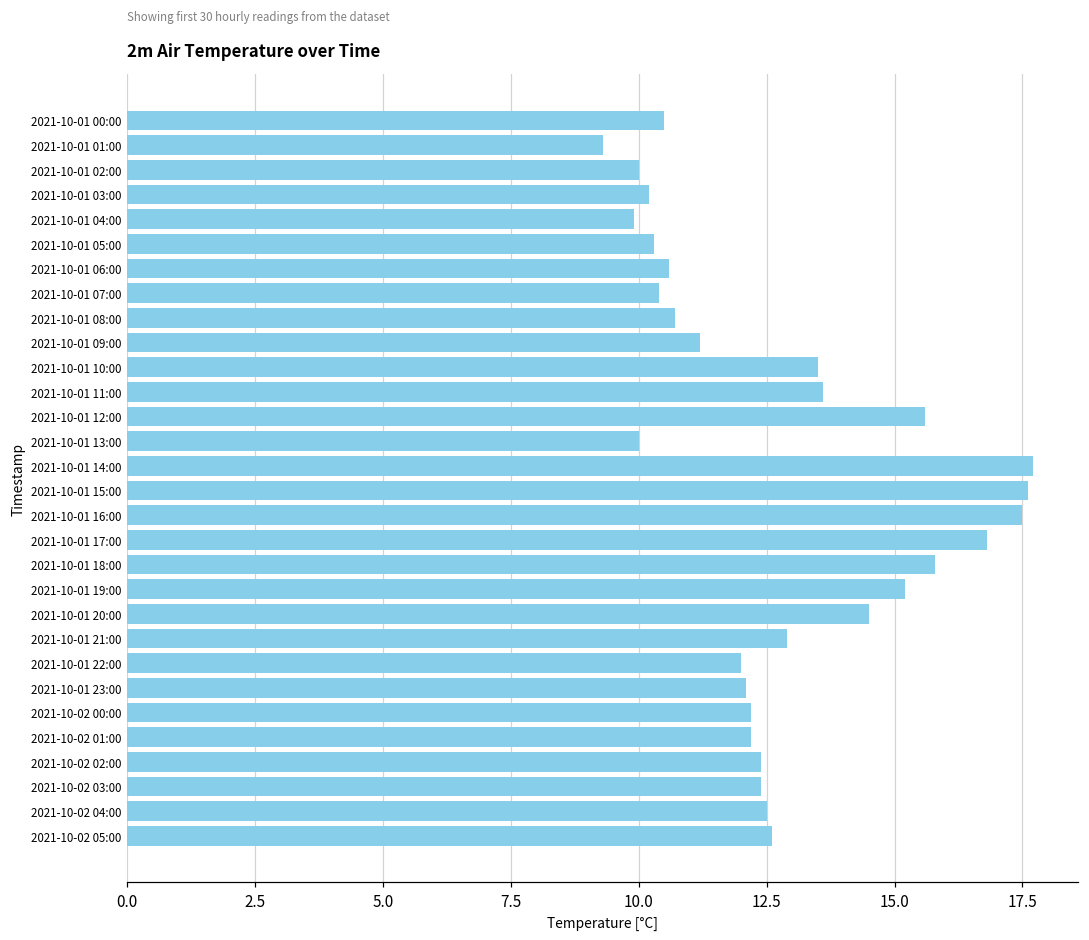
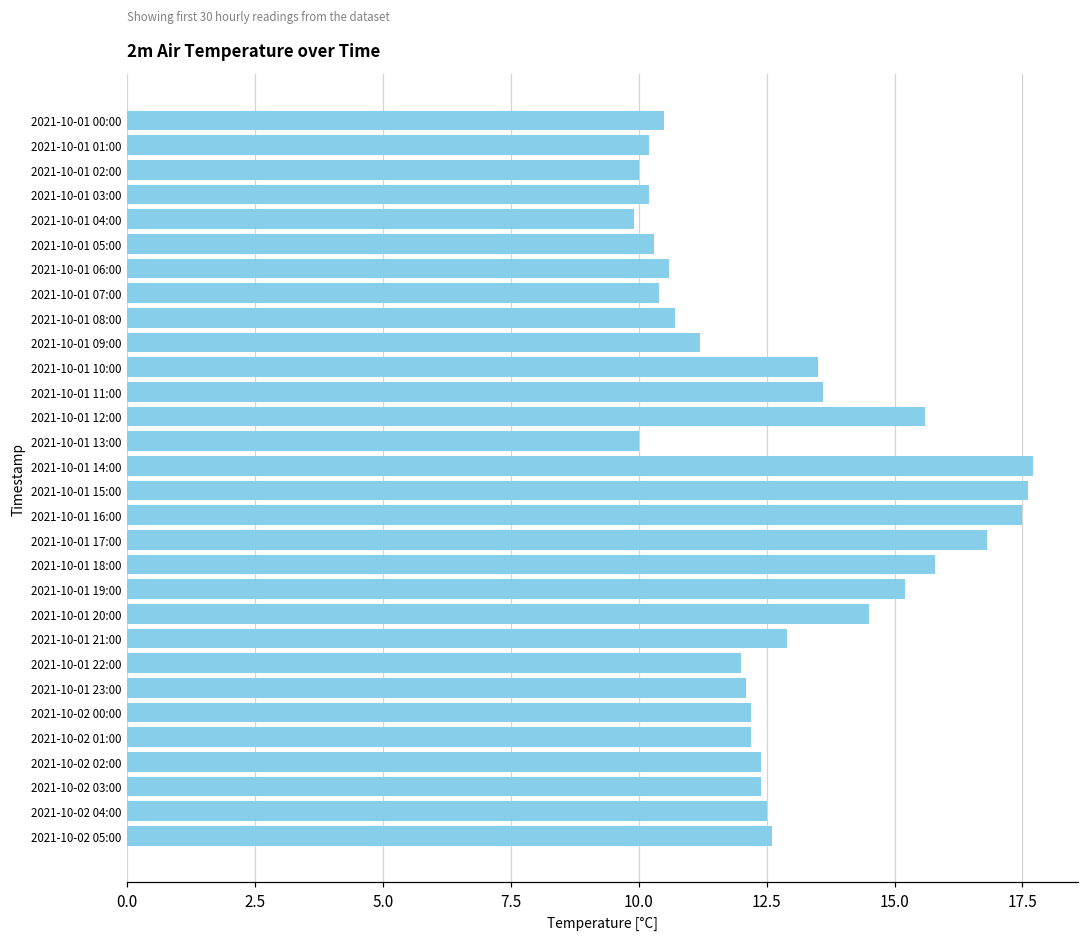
  {
    "2021-10-01 00:00": 10.5,
-   "2021-10-01 01:00": 9.3,
+   "2021-10-01 01:00": 10.2,
    "2021-10-01 02:00": 10.0,
    "2021-10-01 03:00": 10.2,
    "2021-10-01 04:00": 9.9,
    "2021-10-01 05:00": 10.3,
    "2021-10-01 06:00": 10.6,
    "2021-10-01 07:00": 10.4,
    "2021-10-01 08:00": 10.7,
    "2021-10-01 09:00": 11.2,
    "2021-10-01 10:00": 13.5,
    "2021-10-01 11:00": 13.6,
    "2021-10-01 12:00": 15.6,
    "2021-10-01 13:00": 10.0,
    "2021-10-01 14:00": 17.7,
    "2021-10-01 15:00": 17.6,
    "2021-10-01 16:00": 17.5,
    "2021-10-01 17:00": 16.8,
    "2021-10-01 18:00": 15.8,
    "2021-10-01 19:00": 15.2,
    "2021-10-01 20:00": 14.5,
    "2021-10-01 21:00": 12.9,
    "2021-10-01 22:00": 12.0,
    "2021-10-01 23:00": 12.1,
    "2021-10-02 00:00": 12.2,
    "2021-10-02 01:00": 12.2,
    "2021-10-02 02:00": 12.4,
    "2021-10-02 03:00": 12.4,
    "2021-10-02 04:00": 12.5,
    "2021-10-02 05:00": 12.6
  }
